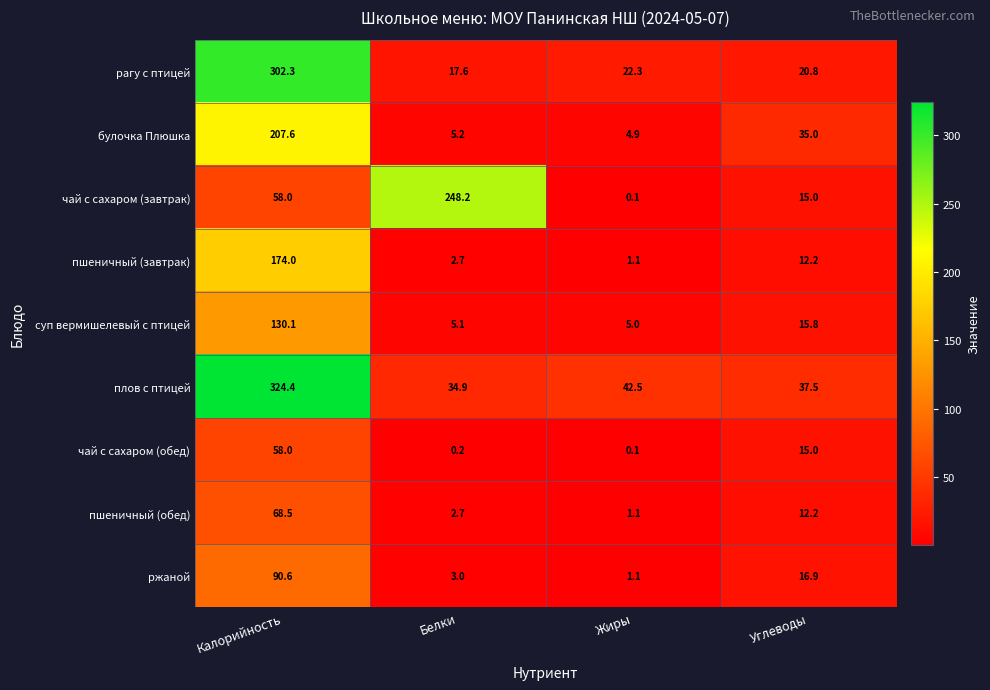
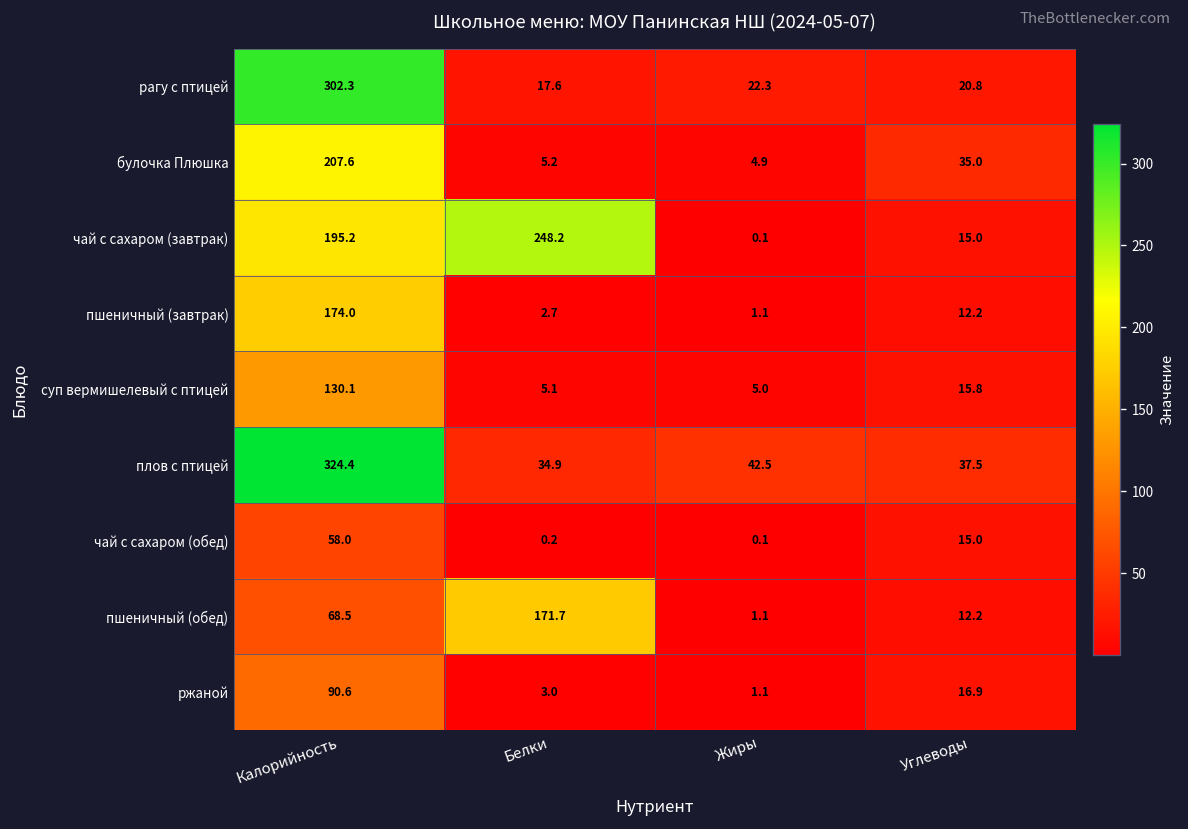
  {
    "рагу с птицей": {
      "Калорийность": 302.3,
      "Белки": 17.6,
      "Жиры": 22.3,
      "Углеводы": 20.8
    },
    "булочка Плюшка": {
      "Калорийность": 207.6,
      "Белки": 5.2,
      "Жиры": 4.9,
      "Углеводы": 35.0
    },
    "чай с сахаром (завтрак)": {
-     "Калорийность": 58.0,
+     "Калорийность": 195.2,
      "Белки": 248.2,
      "Жиры": 0.1,
      "Углеводы": 15.0
    },
    "пшеничный (завтрак)": {
      "Калорийность": 174.0,
      "Белки": 2.7,
      "Жиры": 1.1,
      "Углеводы": 12.2
    },
    "суп вермишелевый с птицей": {
      "Калорийность": 130.1,
      "Белки": 5.1,
      "Жиры": 5.0,
      "Углеводы": 15.8
    },
    "плов с птицей": {
      "Калорийность": 324.4,
      "Белки": 34.9,
      "Жиры": 42.5,
      "Углеводы": 37.5
    },
    "чай с сахаром (обед)": {
      "Калорийность": 58.0,
      "Белки": 0.2,
      "Жиры": 0.1,
      "Углеводы": 15.0
    },
    "пшеничный (обед)": {
      "Калорийность": 68.5,
-     "Белки": 2.7,
+     "Белки": 171.7,
      "Жиры": 1.1,
      "Углеводы": 12.2
    },
    "ржаной": {
      "Калорийность": 90.6,
      "Белки": 3.0,
      "Жиры": 1.1,
      "Углеводы": 16.9
    }
  }
